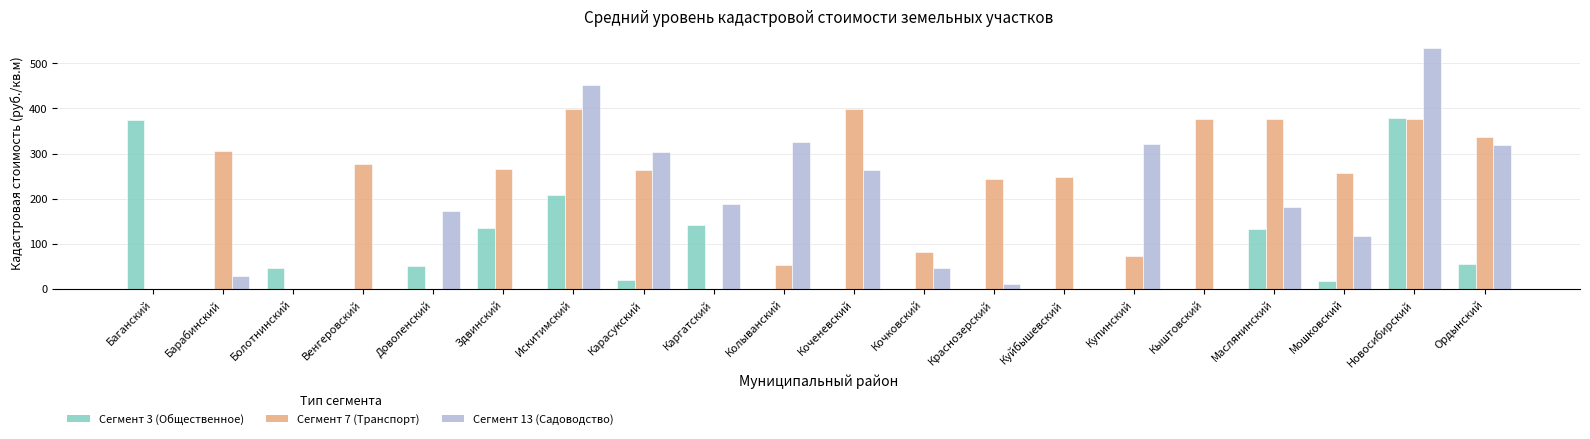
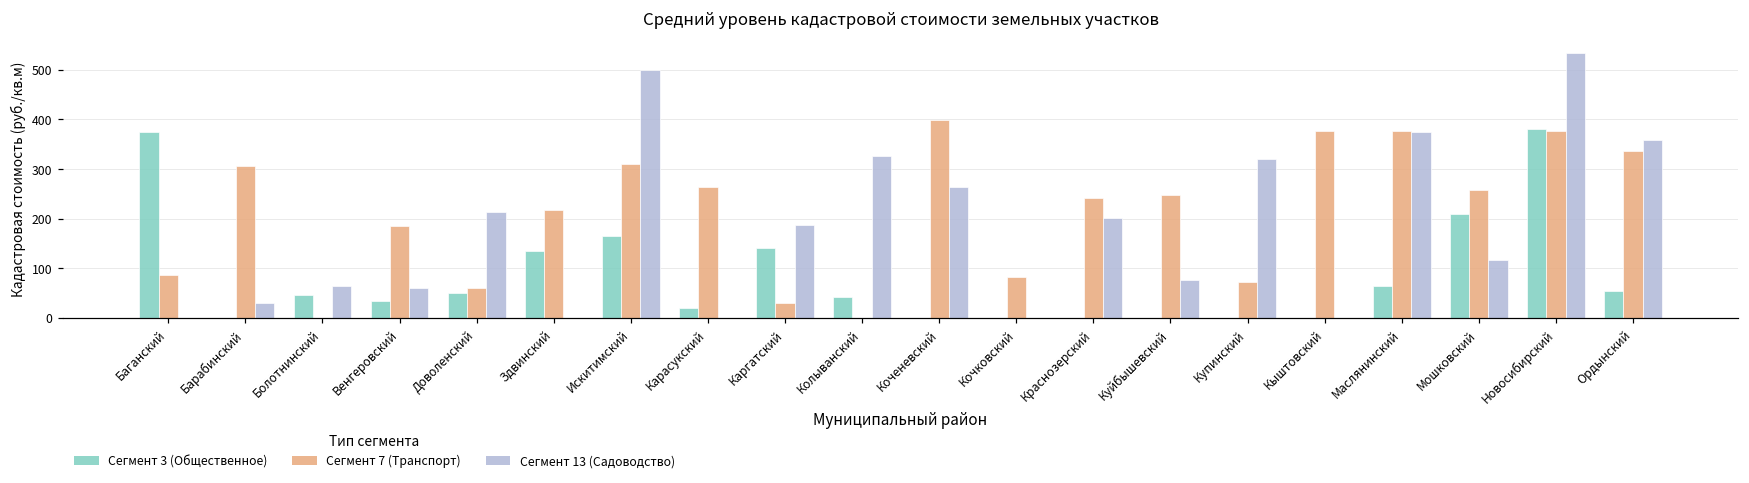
  {
    "Сегмент 3 (Общественное)": {
      "Баганский": 380,
      "Барабинский": 0,
      "Болотнинский": 50,
-     "Венгеровский": 0,
+     "Венгеровский": 30,
      "Доволенский": 50,
      "Здвинский": 140,
-     "Искитимский": 210,
+     "Искитимский": 170,
      "Карасукский": 20,
      "Каргатский": 140,
-     "Колыванский": 0,
+     "Колыванский": 40,
      "Коченевский": 0,
      "Кочковский": 0,
      "Краснозерский": 0,
      "Куйбышевский": 0,
      "Купинский": 0,
      "Кыштовский": 0,
-     "Маслянинский": 130,
-     "Мошковский": 20,
+     "Маслянинский": 60,
+     "Мошковский": 210,
      "Новосибирский": 380,
      "Ордынский": 50
    },
    "Сегмент 7 (Транспорт)": {
-     "Баганский": 0,
+     "Баганский": 90,
      "Барабинский": 310,
      "Болотнинский": 0,
-     "Венгеровский": 280,
-     "Доволенский": 0,
-     "Здвинский": 270,
-     "Искитимский": 400,
+     "Венгеровский": 180,
+     "Доволенский": 60,
+     "Здвинский": 220,
+     "Искитимский": 310,
      "Карасукский": 260,
-     "Каргатский": 0,
-     "Колыванский": 50,
+     "Каргатский": 30,
+     "Колыванский": 0,
      "Коченевский": 400,
      "Кочковский": 80,
      "Краснозерский": 240,
      "Куйбышевский": 250,
      "Купинский": 70,
      "Кыштовский": 380,
      "Маслянинский": 380,
      "Мошковский": 260,
      "Новосибирский": 380,
      "Ордынский": 340
    },
    "Сегмент 13 (Садоводство)": {
      "Баганский": 0,
      "Барабинский": 30,
-     "Болотнинский": 0,
-     "Венгеровский": 0,
-     "Доволенский": 170,
+     "Болотнинский": 60,
+     "Венгеровский": 60,
+     "Доволенский": 210,
      "Здвинский": 0,
-     "Искитимский": 450,
-     "Карасукский": 300,
+     "Искитимский": 500,
+     "Карасукский": 0,
      "Каргатский": 190,
      "Колыванский": 330,
      "Коченевский": 260,
-     "Кочковский": 50,
-     "Краснозерский": 10,
-     "Куйбышевский": 0,
+     "Кочковский": 0,
+     "Краснозерский": 200,
+     "Куйбышевский": 80,
      "Купинский": 320,
      "Кыштовский": 0,
-     "Маслянинский": 180,
+     "Маслянинский": 380,
      "Мошковский": 120,
      "Новосибирский": 530,
-     "Ордынский": 320
+     "Ордынский": 360
    }
  }
